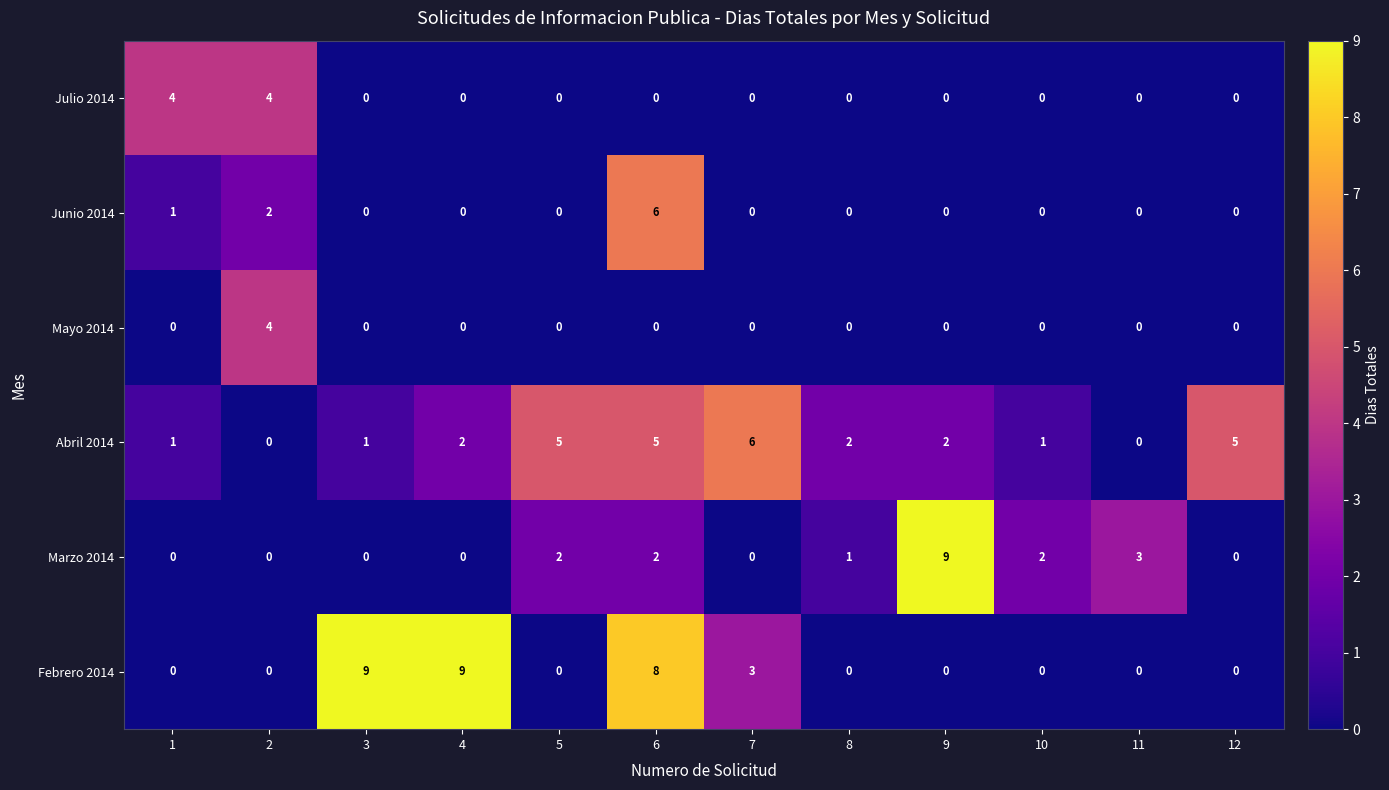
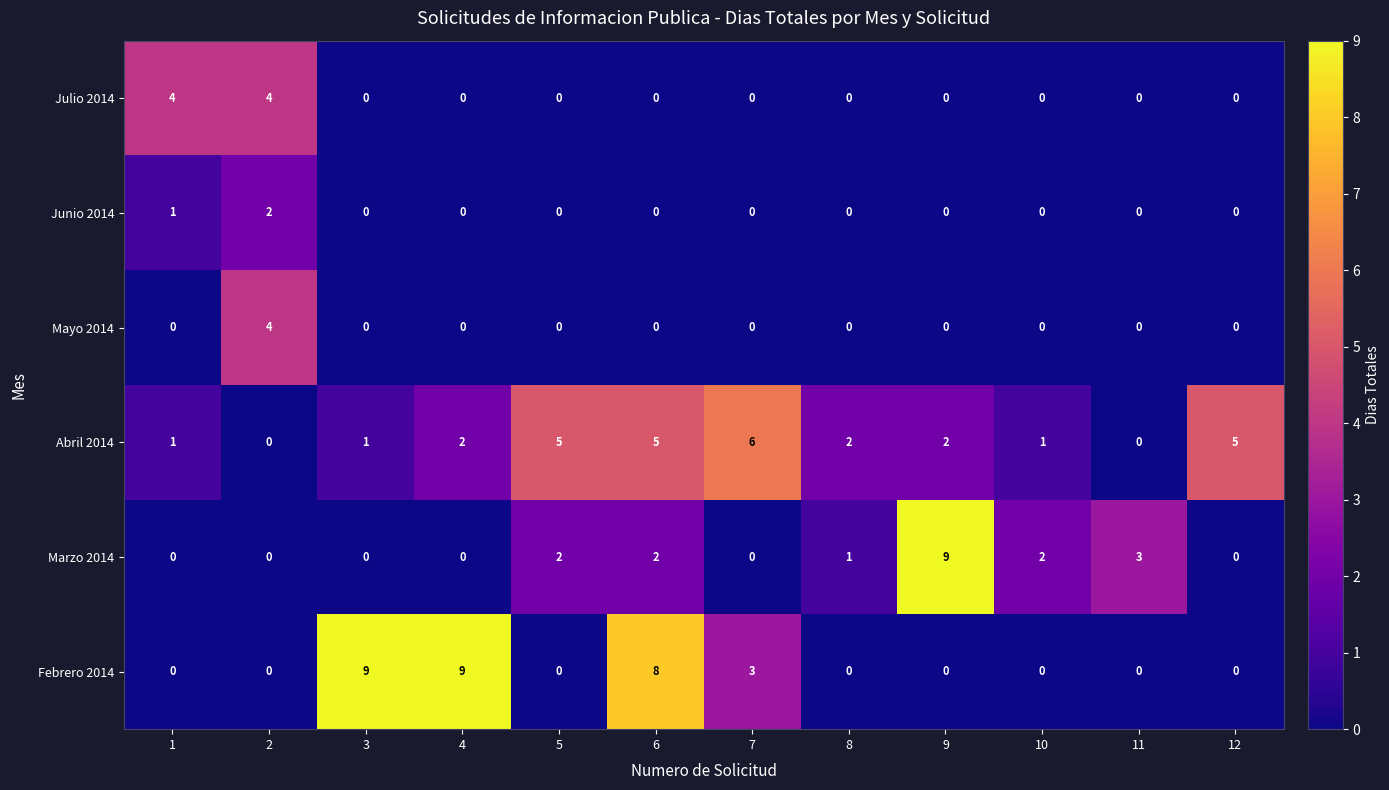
  {
    "Julio 2014": {
      "1": 4,
      "2": 4,
      "3": 0,
      "4": 0,
      "5": 0,
      "6": 0,
      "7": 0,
      "8": 0,
      "9": 0,
      "10": 0,
      "11": 0,
      "12": 0
    },
    "Junio 2014": {
      "1": 1,
      "2": 2,
      "3": 0,
      "4": 0,
      "5": 0,
-     "6": 6,
+     "6": 0,
      "7": 0,
      "8": 0,
      "9": 0,
      "10": 0,
      "11": 0,
      "12": 0
    },
    "Mayo 2014": {
      "1": 0,
      "2": 4,
      "3": 0,
      "4": 0,
      "5": 0,
      "6": 0,
      "7": 0,
      "8": 0,
      "9": 0,
      "10": 0,
      "11": 0,
      "12": 0
    },
    "Abril 2014": {
      "1": 1,
      "2": 0,
      "3": 1,
      "4": 2,
      "5": 5,
      "6": 5,
      "7": 6,
      "8": 2,
      "9": 2,
      "10": 1,
      "11": 0,
      "12": 5
    },
    "Marzo 2014": {
      "1": 0,
      "2": 0,
      "3": 0,
      "4": 0,
      "5": 2,
      "6": 2,
      "7": 0,
      "8": 1,
      "9": 9,
      "10": 2,
      "11": 3,
      "12": 0
    },
    "Febrero 2014": {
      "1": 0,
      "2": 0,
      "3": 9,
      "4": 9,
      "5": 0,
      "6": 8,
      "7": 3,
      "8": 0,
      "9": 0,
      "10": 0,
      "11": 0,
      "12": 0
    }
  }
